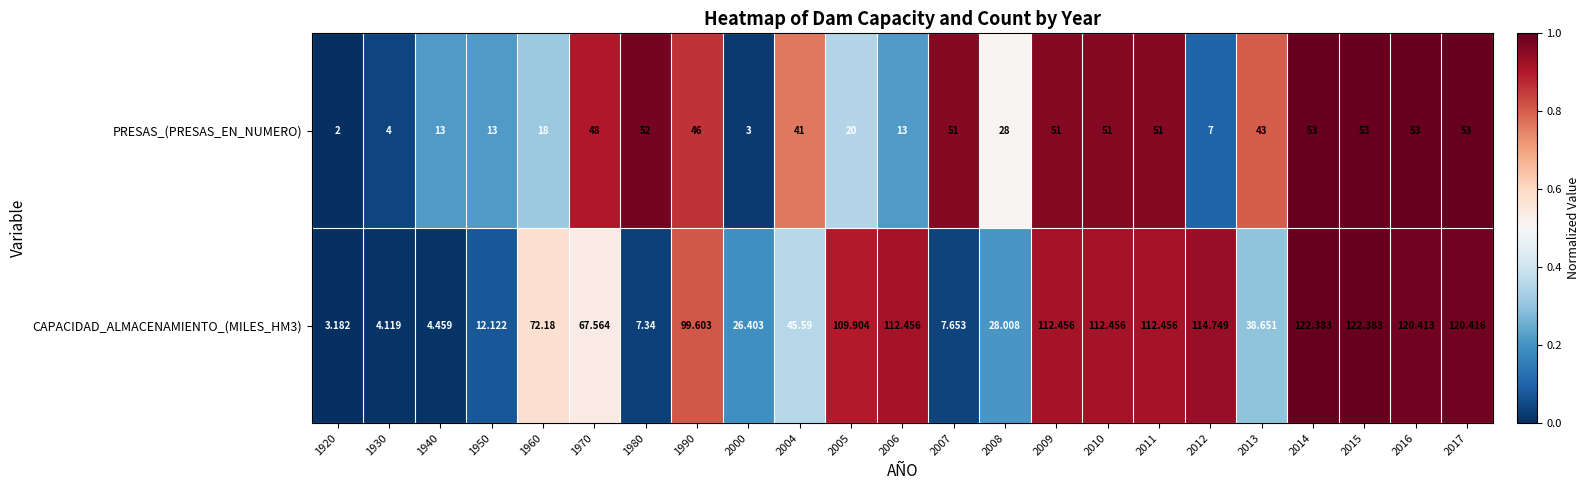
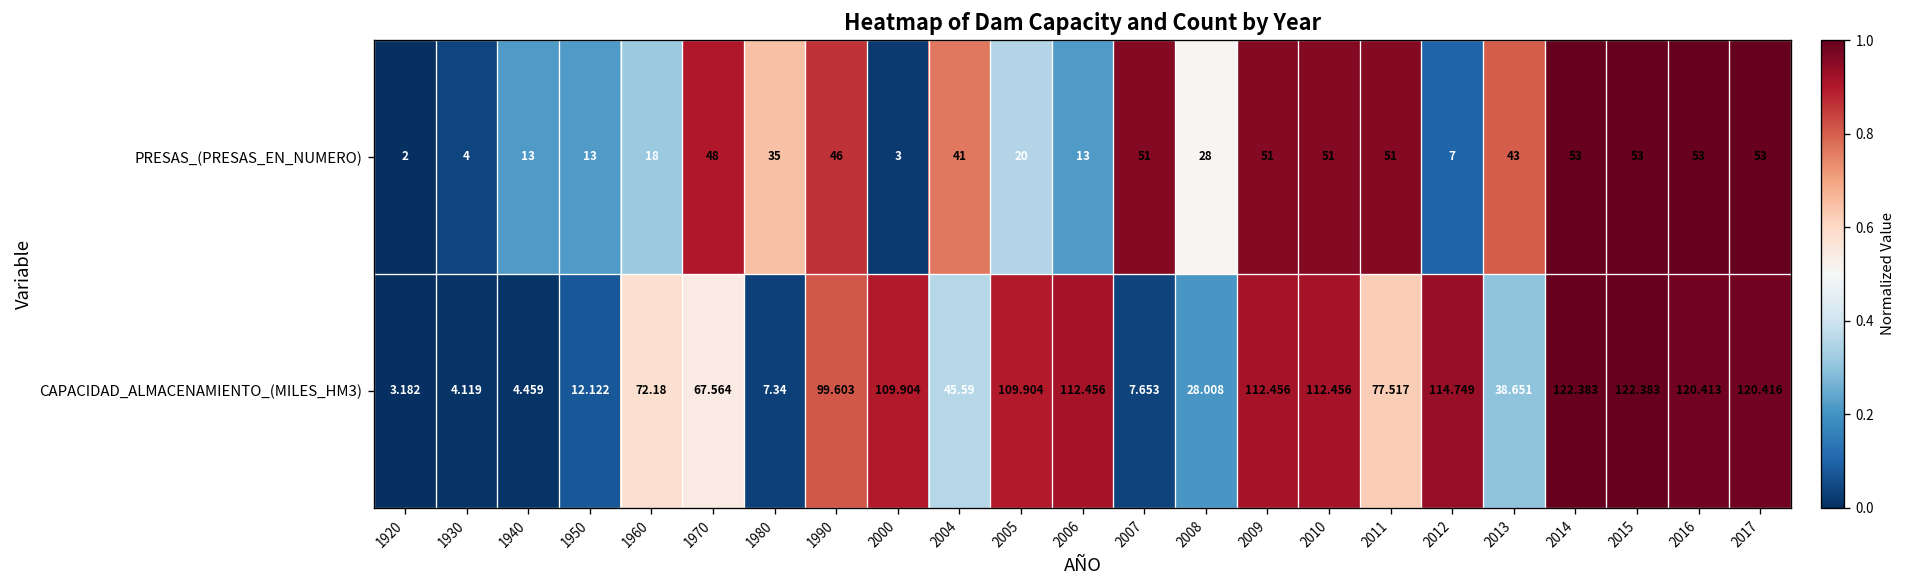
  {
    "PRESAS_(PRESAS_EN_NUMERO)": {
      "1920": 2,
      "1930": 4,
      "1940": 13,
      "1950": 13,
      "1960": 18,
      "1970": 48,
-     "1980": 52,
+     "1980": 35,
      "1990": 46,
      "2000": 3,
      "2004": 41,
      "2005": 20,
      "2006": 13,
      "2007": 51,
      "2008": 28,
      "2009": 51,
      "2010": 51,
      "2011": 51,
      "2012": 7,
      "2013": 43,
      "2014": 53,
      "2015": 53,
      "2016": 53,
      "2017": 53
    },
    "CAPACIDAD_ALMACENAMIENTO_(MILES_HM3)": {
      "1920": 3.182,
      "1930": 4.119,
      "1940": 4.459,
      "1950": 12.122,
      "1960": 72.18,
      "1970": 67.564,
      "1980": 7.34,
      "1990": 99.603,
-     "2000": 26.403,
+     "2000": 109.904,
      "2004": 45.59,
      "2005": 109.904,
      "2006": 112.456,
      "2007": 7.653,
      "2008": 28.008,
      "2009": 112.456,
      "2010": 112.456,
-     "2011": 112.456,
+     "2011": 77.517,
      "2012": 114.749,
      "2013": 38.651,
      "2014": 122.383,
      "2015": 122.383,
      "2016": 120.413,
      "2017": 120.416
    }
  }
